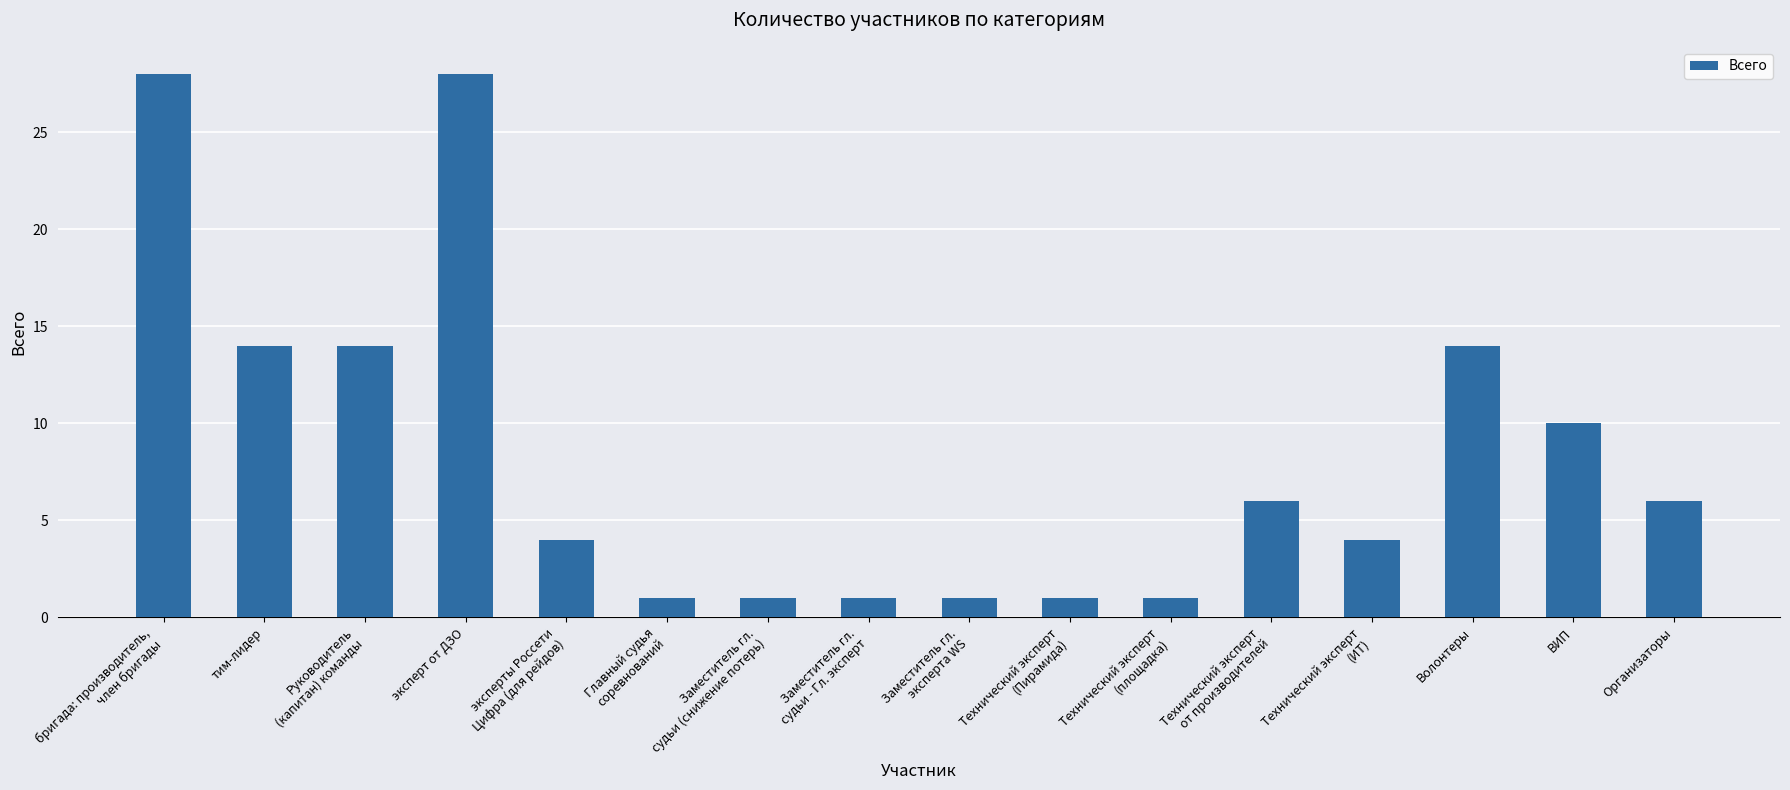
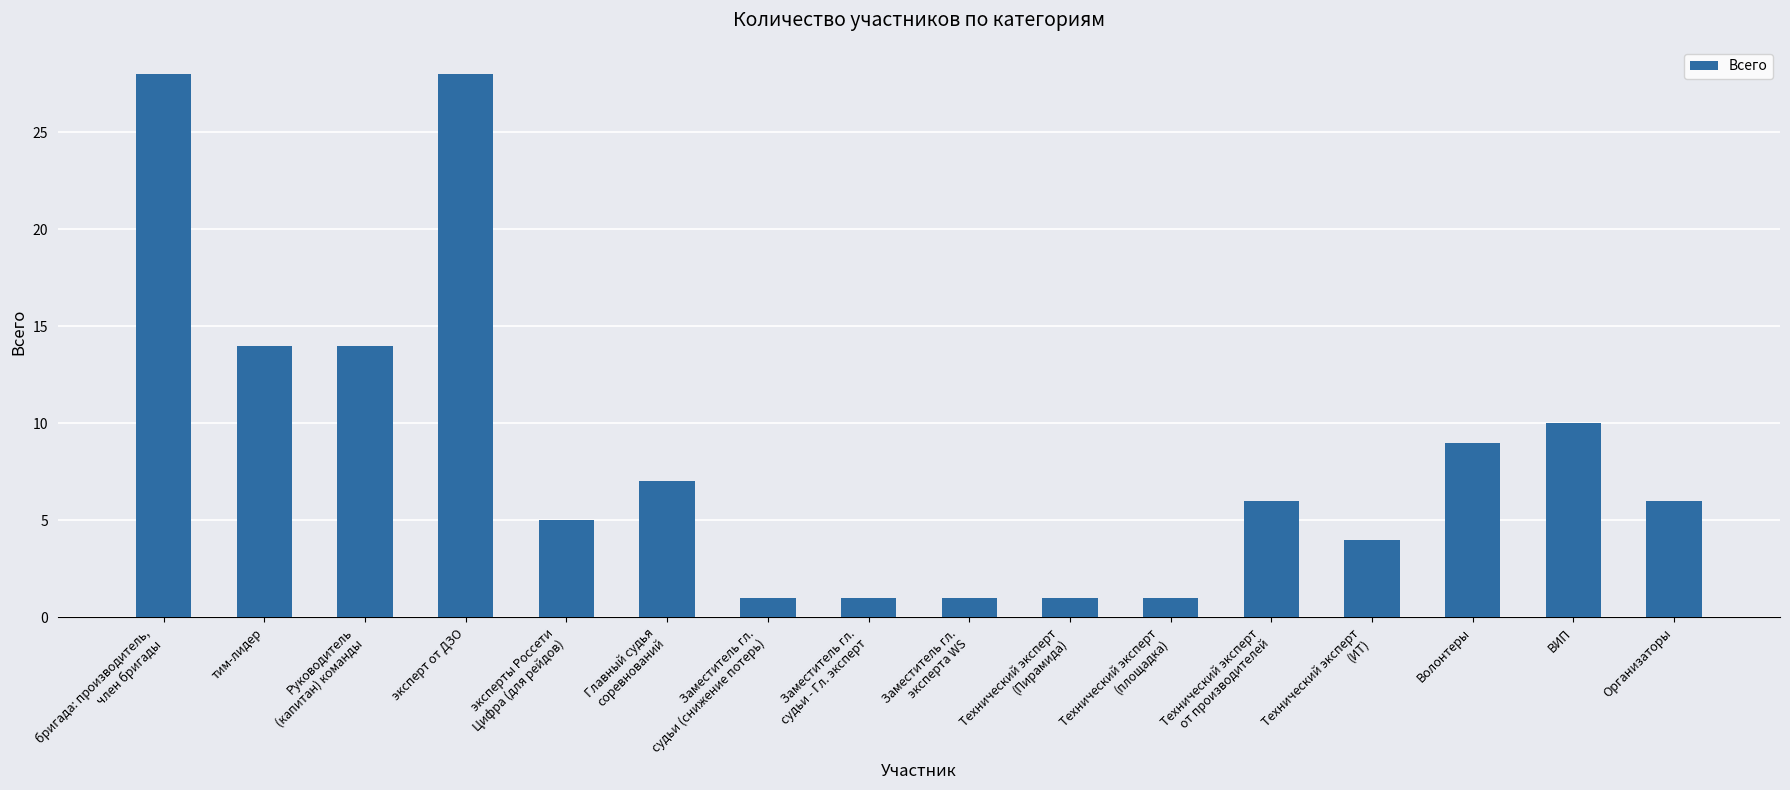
  {
    "бригада: производитель, член бригады": 28,
    "тим-лидер": 14,
    "Руководитель (капитан) команды": 14,
    "эксперт от ДЗО": 28,
-   "эксперты Россети Цифра (для рейдов)": 4,
-   "Главный судья соревнований": 1,
+   "эксперты Россети Цифра (для рейдов)": 5,
+   "Главный судья соревнований": 7,
    "Заместитель гл. судьи (снижение потерь)": 1,
    "Заместитель гл. судьи - Гл. эксперт": 1,
    "Заместитель гл. эксперта WS": 1,
    "Технический эксперт (Пирамида)": 1,
    "Технический эксперт (площадка)": 1,
    "Технический эксперт от производителей": 6,
    "Технический эксперт (ИТ)": 4,
-   "Волонтеры": 14,
+   "Волонтеры": 9,
    "ВИП": 10,
    "Организаторы": 6
  }
